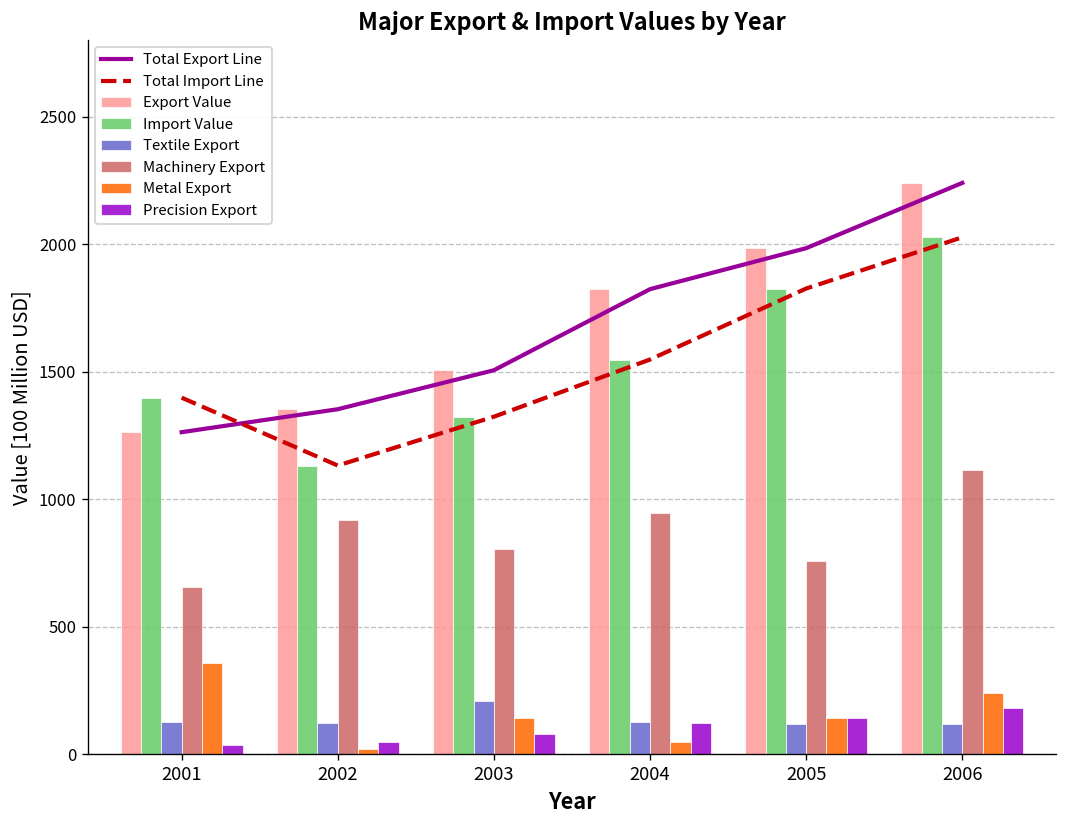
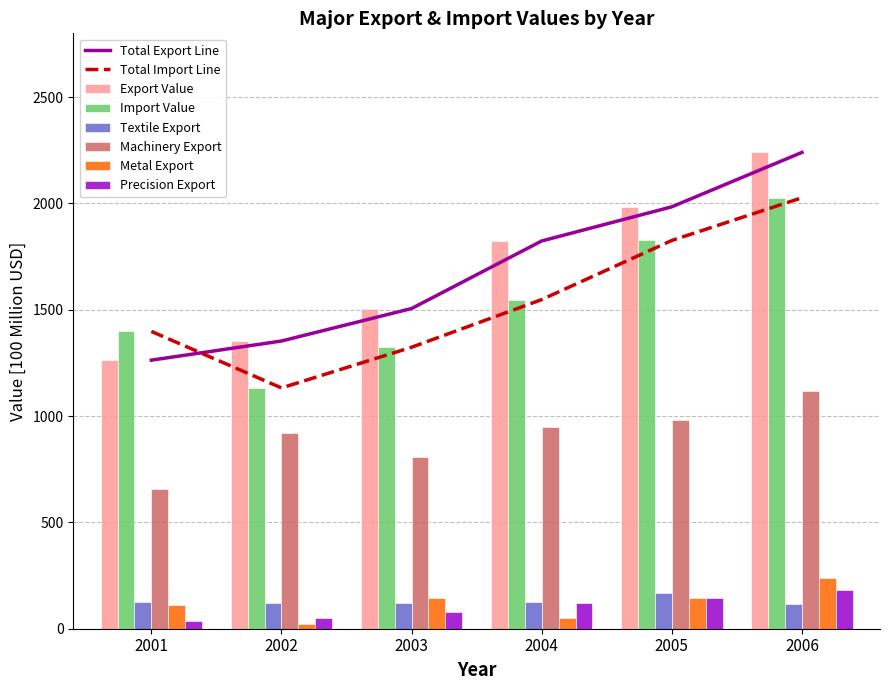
  {
    "Export Value": {
      "2001": 1260,
      "2002": 1350,
      "2003": 1510,
      "2004": 1820,
      "2005": 1980,
      "2006": 2240
    },
    "Import Value": {
      "2001": 1400,
      "2002": 1130,
      "2003": 1320,
      "2004": 1550,
      "2005": 1830,
      "2006": 2030
    },
    "Total Import Line": {
      "2001": 1400,
      "2002": 1130,
      "2003": 1320,
      "2004": 1550,
      "2005": 1830,
      "2006": 2030
    },
    "Textile Export": {
      "2001": 130,
      "2002": 120,
-     "2003": 210,
+     "2003": 120,
      "2004": 130,
-     "2005": 120,
+     "2005": 170,
      "2006": 120
    },
    "Machinery Export": {
      "2001": 660,
      "2002": 920,
      "2003": 810,
      "2004": 950,
-     "2005": 760,
+     "2005": 980,
      "2006": 1120
    },
    "Metal Export": {
-     "2001": 360,
+     "2001": 110,
      "2002": 20,
      "2003": 140,
      "2004": 50,
      "2005": 140,
      "2006": 240
    }
  }
